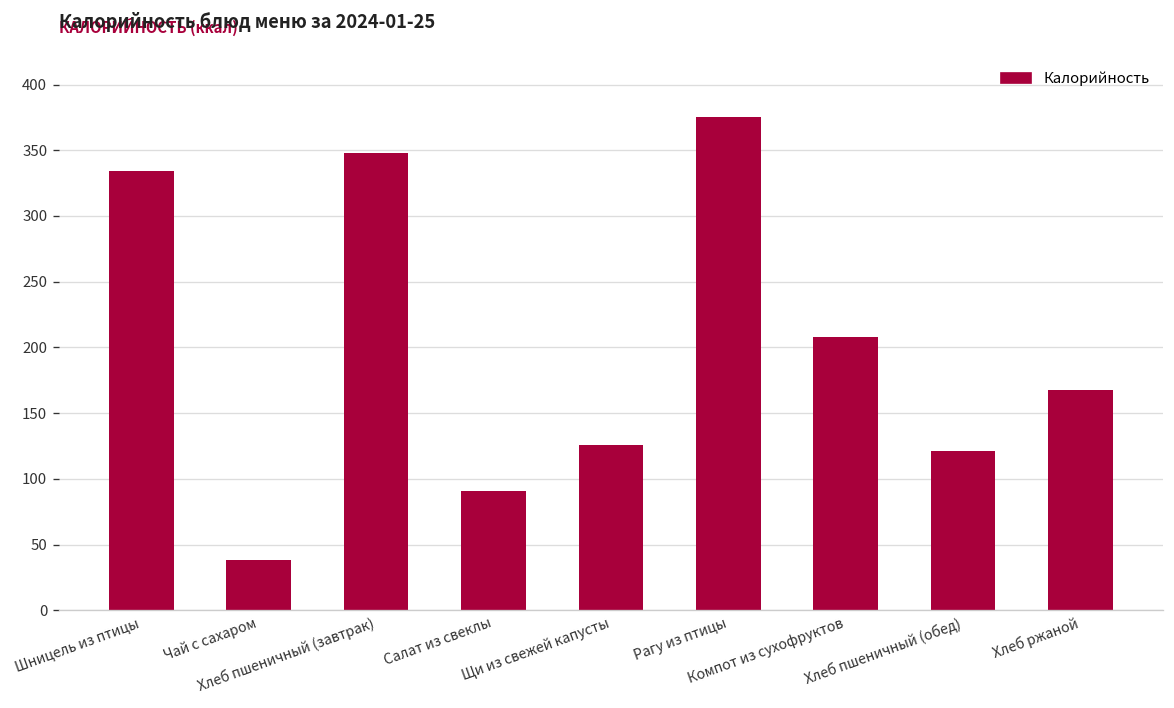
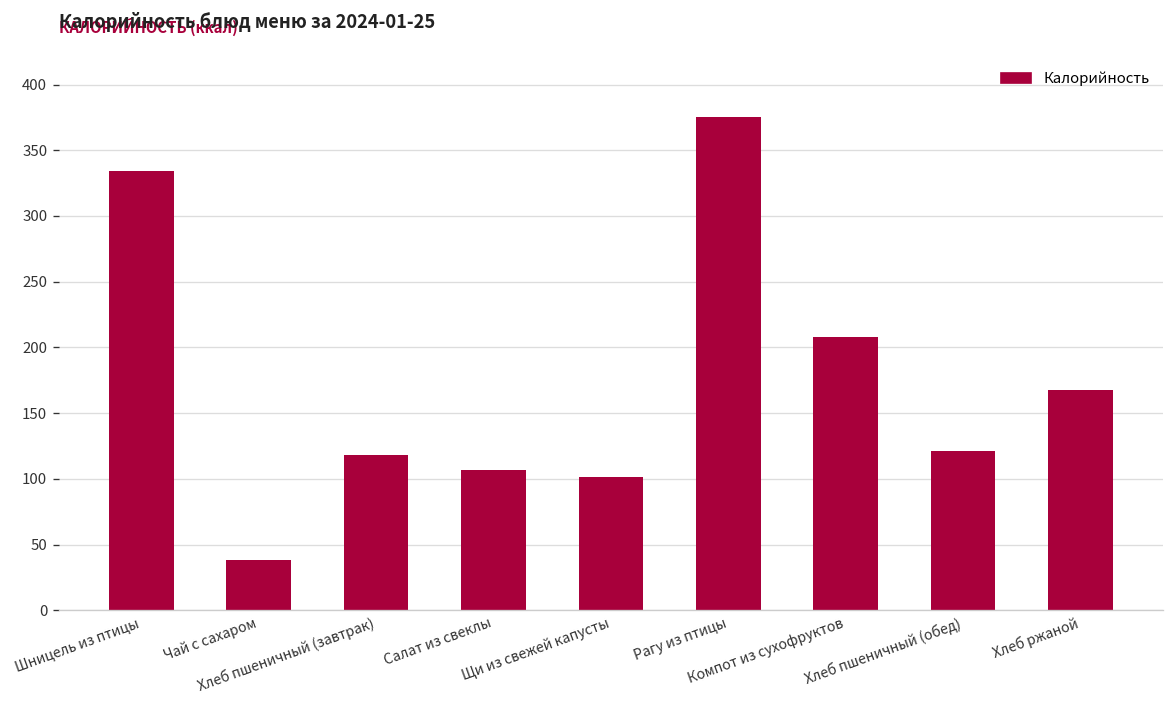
  {
    "Шницель из птицы": 334,
    "Чай с сахаром": 38,
-   "Хлеб пшеничный (завтрак)": 348,
-   "Салат из свеклы": 91,
-   "Щи из свежей капусты": 126,
+   "Хлеб пшеничный (завтрак)": 118,
+   "Салат из свеклы": 107,
+   "Щи из свежей капусты": 101,
    "Рагу из птицы": 376,
    "Компот из сухофруктов": 208,
    "Хлеб пшеничный (обед)": 121,
    "Хлеб ржаной": 168
  }
